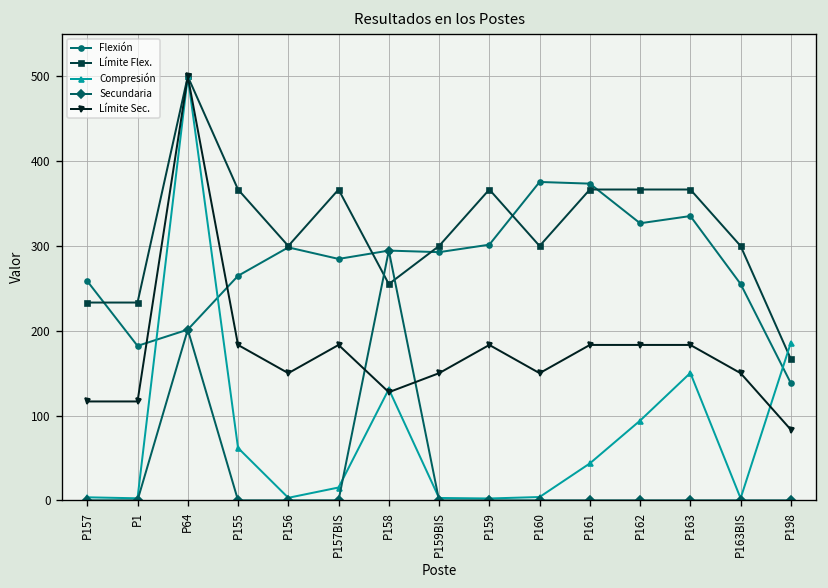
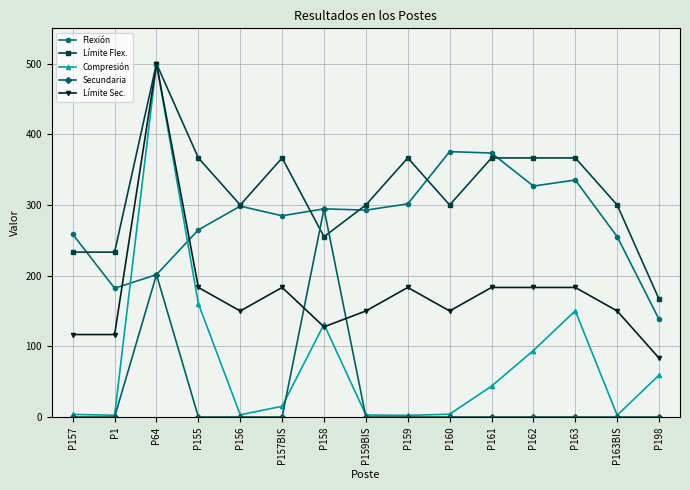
  {
    "Compresión": {
      "P157": 0,
-     "P155": 60,
+     "P155": 160,
      "P157BIS": 20,
      "P160": 0,
      "P161": 40,
      "P162": 90,
      "P163": 150,
-     "P198": 190
+     "P198": 60
    }
  }
